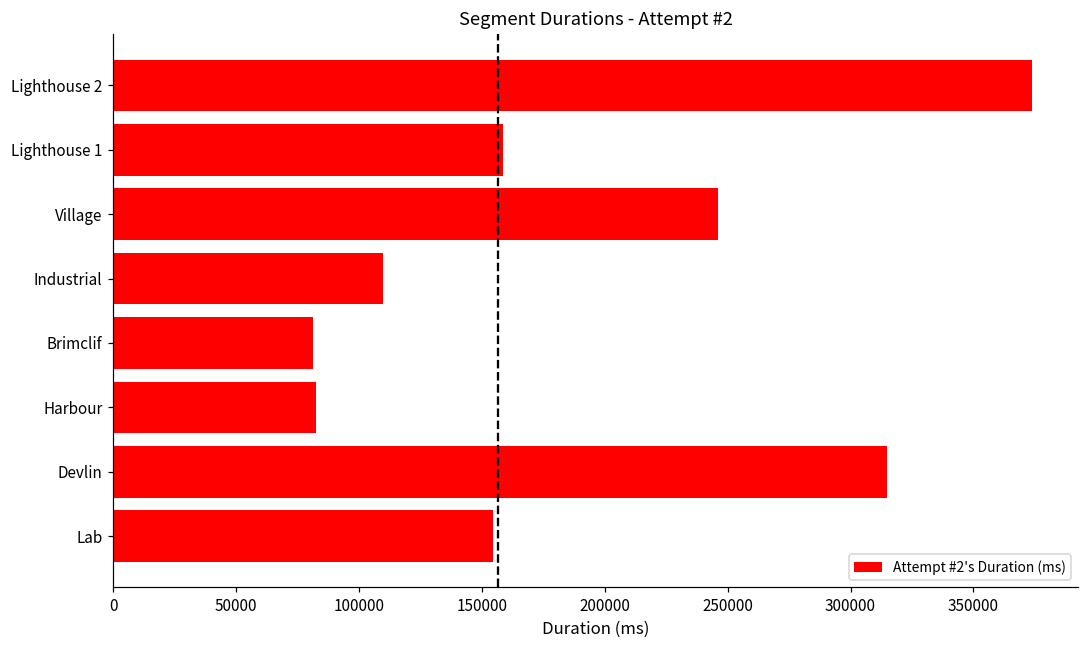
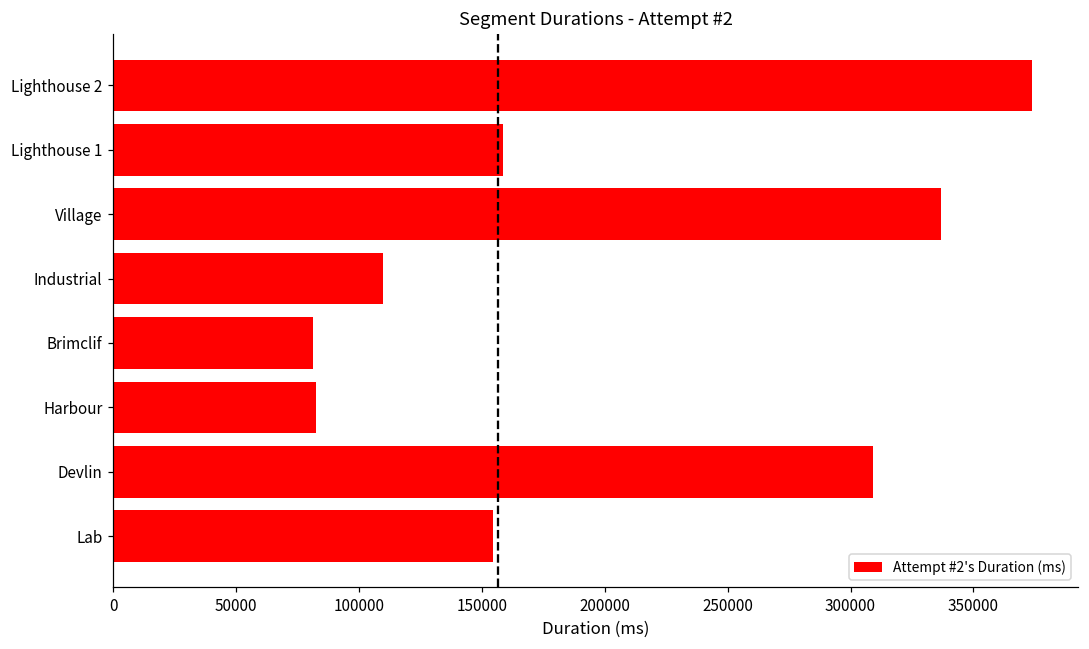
  {
    "Lighthouse 2": 374000,
    "Lighthouse 1": 159000,
-   "Village": 246000,
+   "Village": 337000,
    "Industrial": 110000,
    "Brimclif": 81000,
    "Harbour": 82000,
-   "Devlin": 315000,
+   "Devlin": 309000,
    "Lab": 154000
  }
